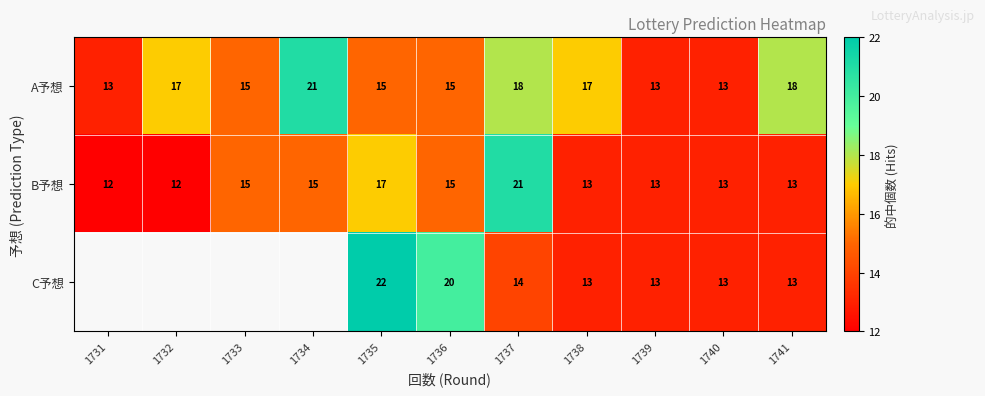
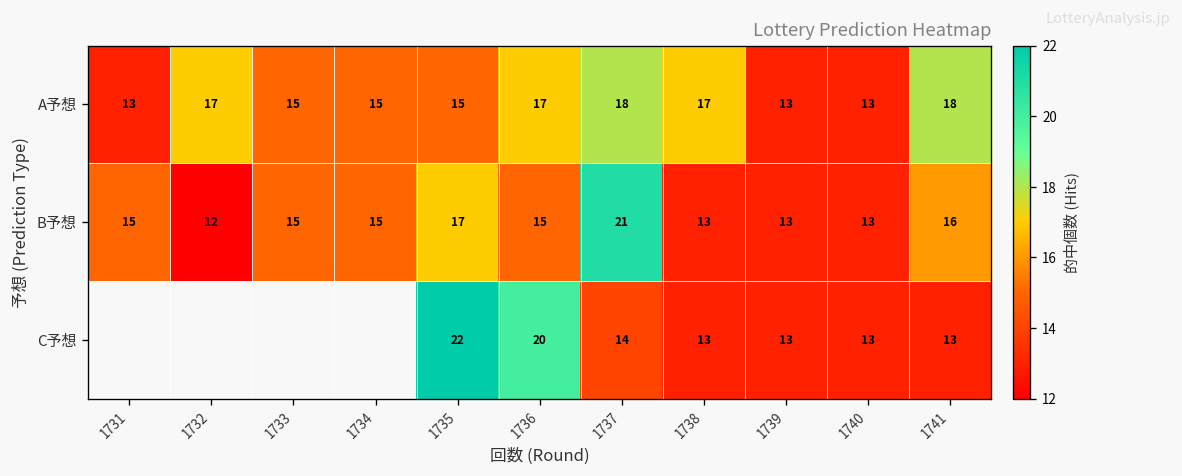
  {
    "A予想": {
      "1731": 13,
      "1732": 17,
      "1733": 15,
-     "1734": 21,
+     "1734": 15,
      "1735": 15,
-     "1736": 15,
+     "1736": 17,
      "1737": 18,
      "1738": 17,
      "1739": 13,
      "1740": 13,
      "1741": 18
    },
    "B予想": {
-     "1731": 12,
+     "1731": 15,
      "1732": 12,
      "1733": 15,
      "1734": 15,
      "1735": 17,
      "1736": 15,
      "1737": 21,
      "1738": 13,
      "1739": 13,
      "1740": 13,
-     "1741": 13
+     "1741": 16
    },
    "C予想": {
      "1735": 22,
      "1736": 20,
      "1737": 14,
      "1738": 13,
      "1739": 13,
      "1740": 13,
      "1741": 13
    }
  }
